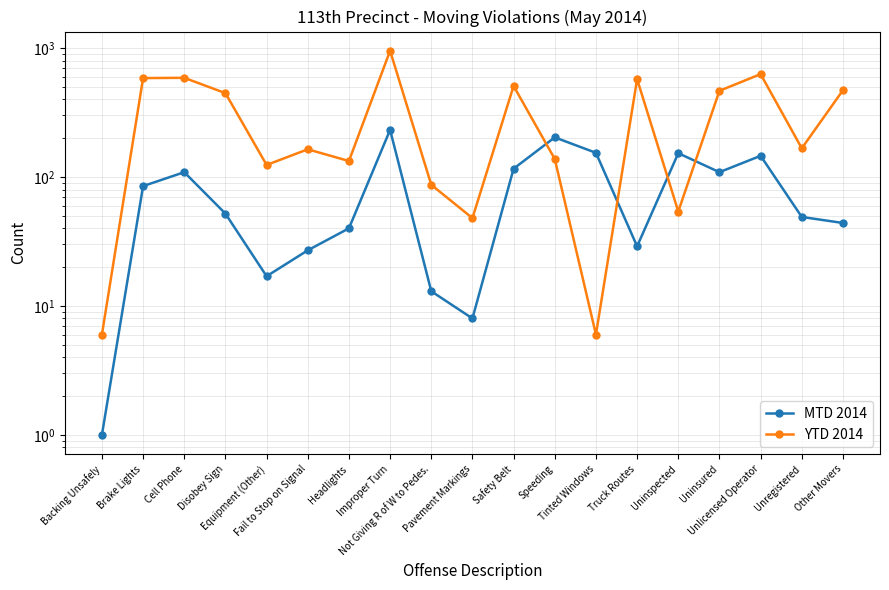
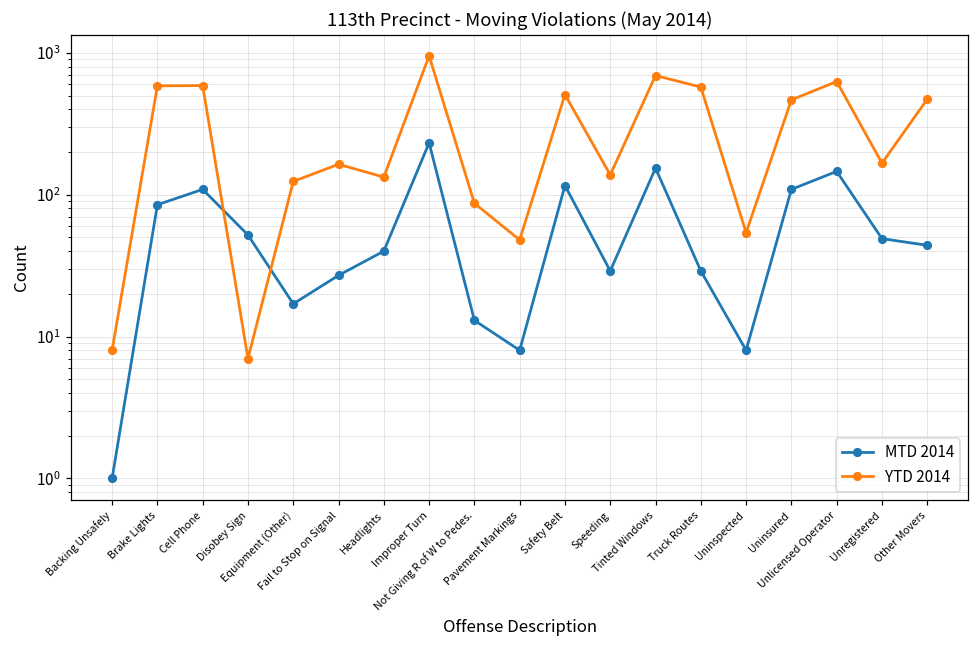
  {
    "MTD 2014": {
      "Backing Unsafely": 1,
      "Brake Lights": 90,
      "Cell Phone": 110,
      "Disobey Sign": 52,
      "Equipment (Other)": 17,
      "Fail to Stop on Signal": 27,
      "Headlights": 40,
      "Improper Turn": 230,
      "Not Giving R of W to Pedes.": 13,
      "Pavement Markings": 8,
      "Safety Belt": 120,
-     "Speeding": 200,
+     "Speeding": 29,
      "Tinted Windows": 150,
      "Truck Routes": 29,
-     "Uninspected": 150,
+     "Uninspected": 8,
      "Uninsured": 110,
      "Unlicensed Operator": 150,
      "Unregistered": 49,
      "Other Movers": 44
    },
    "YTD 2014": {
-     "Backing Unsafely": 6,
+     "Backing Unsafely": 8,
      "Brake Lights": 600,
      "Cell Phone": 600,
-     "Disobey Sign": 450,
+     "Disobey Sign": 7,
      "Equipment (Other)": 120,
      "Fail to Stop on Signal": 160,
      "Headlights": 130,
      "Improper Turn": 1000,
      "Not Giving R of W to Pedes.": 90,
      "Pavement Markings": 48,
      "Safety Belt": 510,
      "Speeding": 140,
-     "Tinted Windows": 6,
+     "Tinted Windows": 700,
      "Truck Routes": 600,
      "Uninspected": 54,
      "Uninsured": 470,
      "Unlicensed Operator": 600,
      "Unregistered": 170,
      "Other Movers": 470
    }
  }
